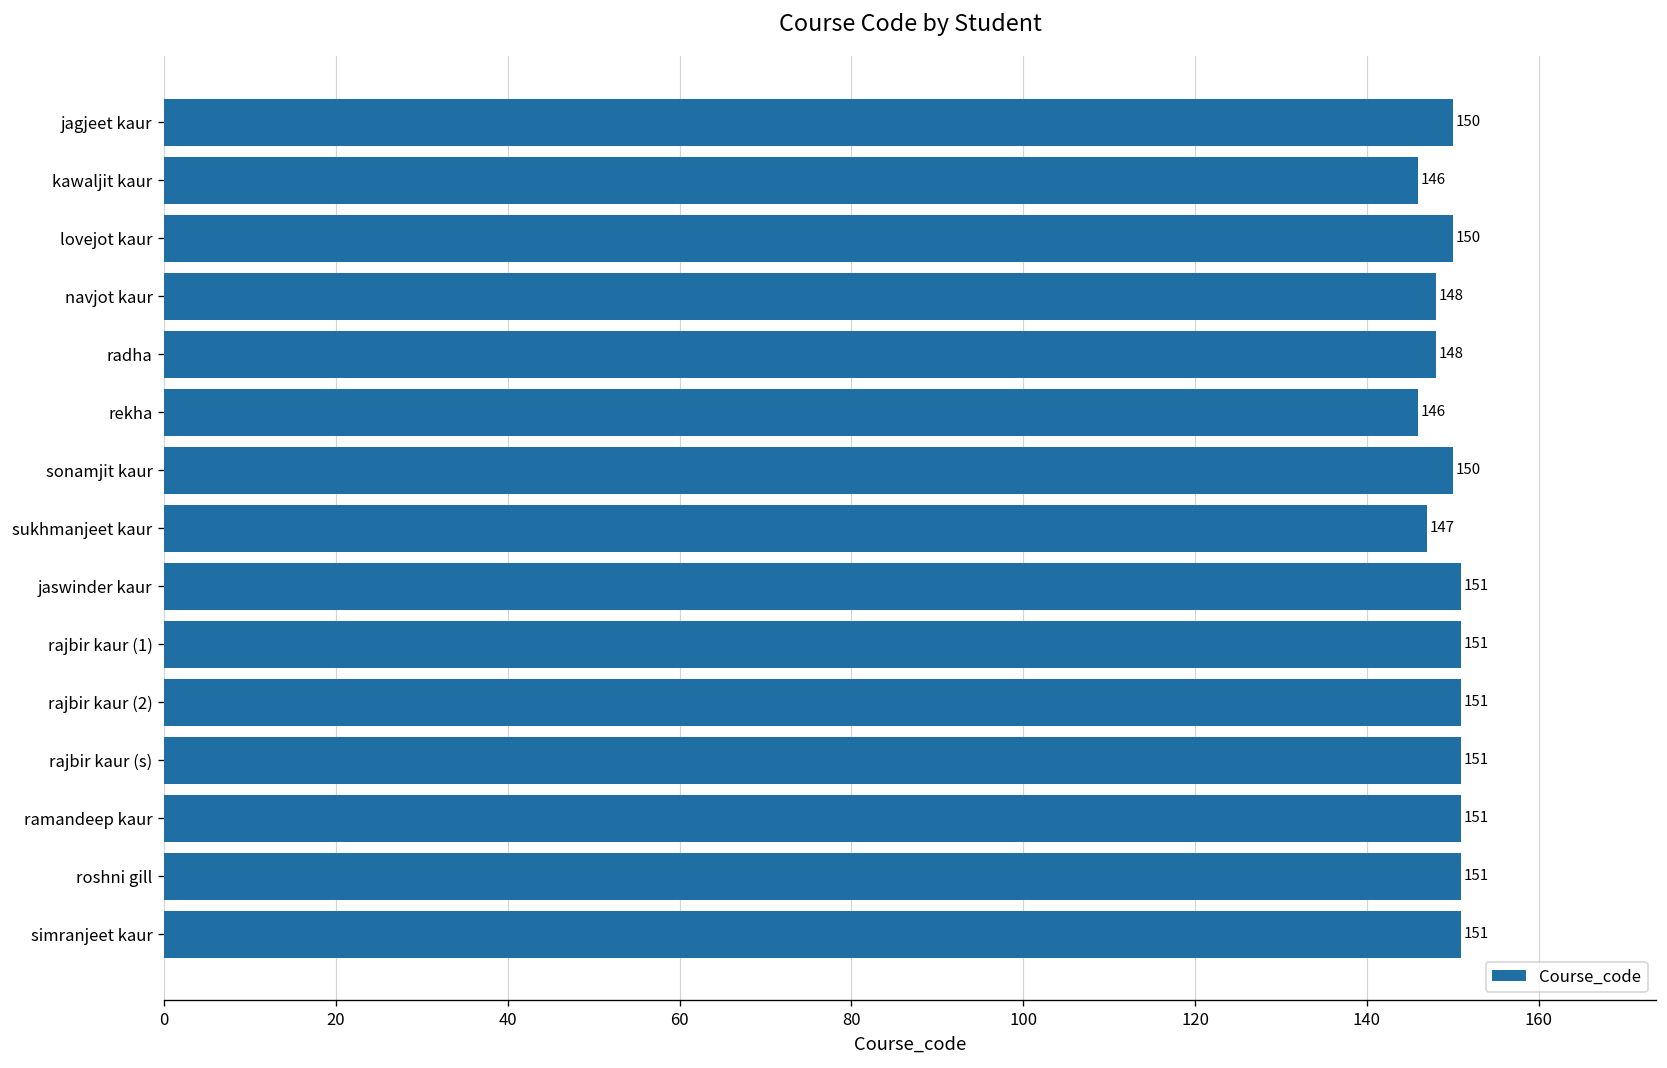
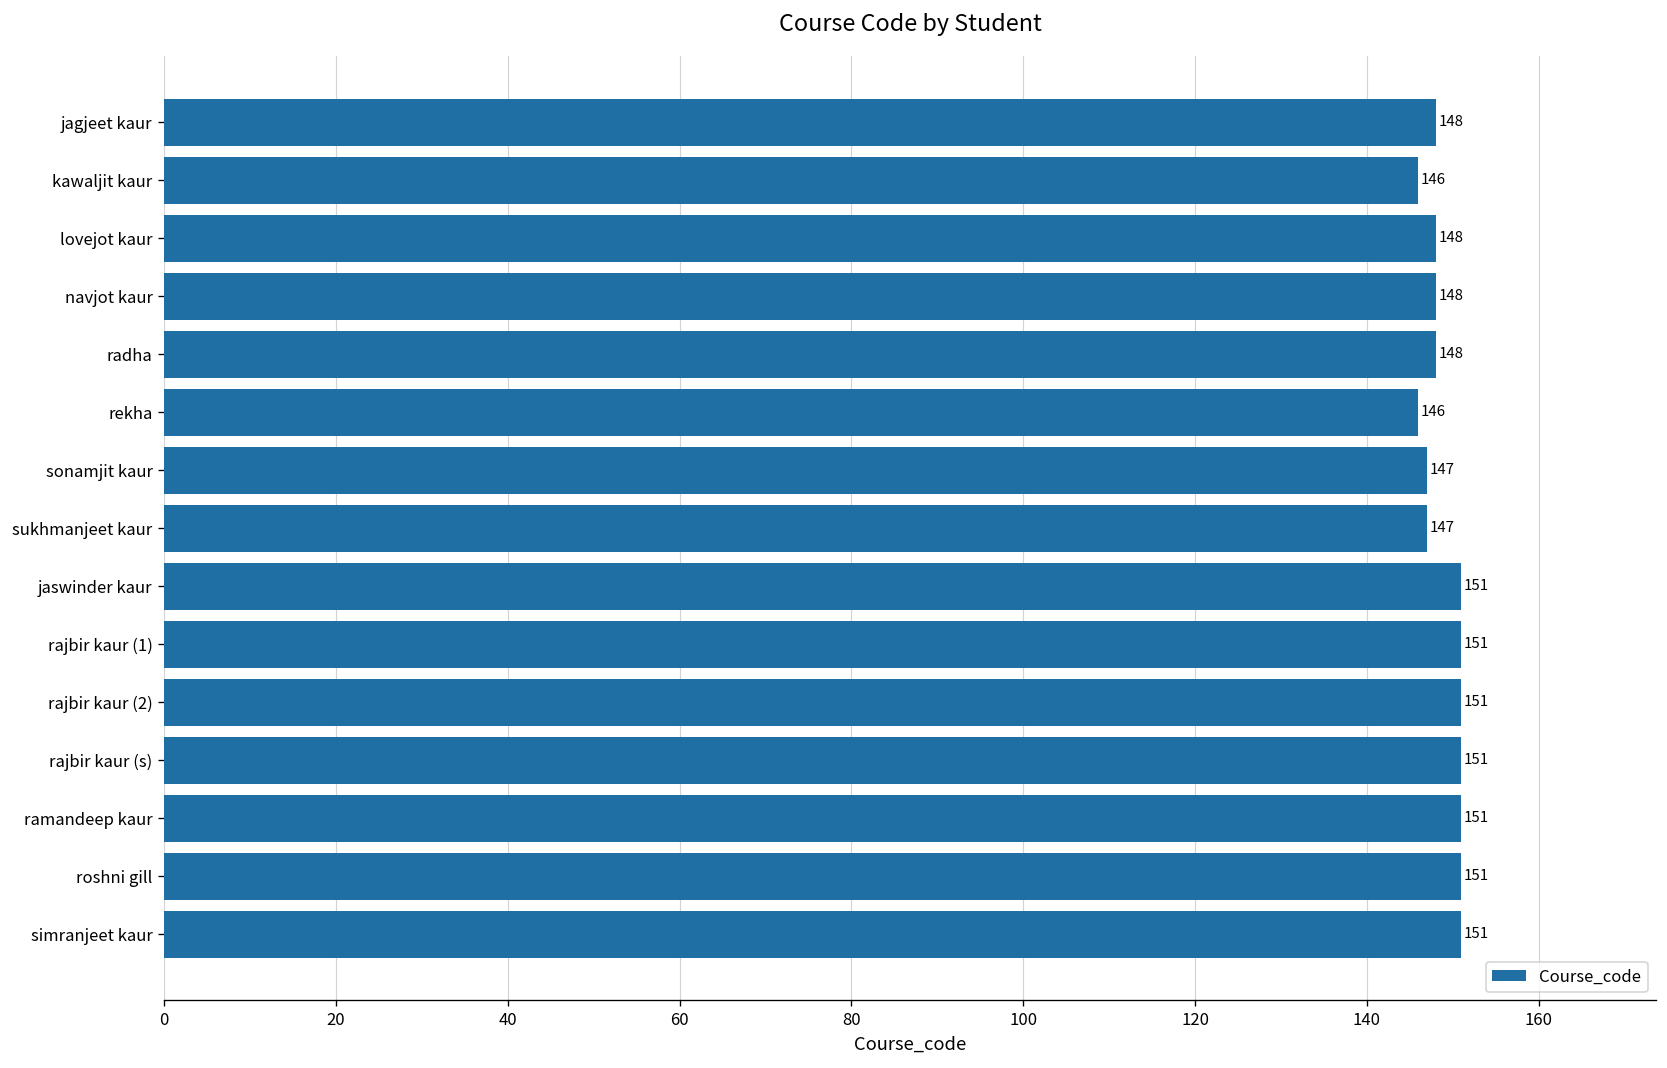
  {
-   "jagjeet kaur": 150,
+   "jagjeet kaur": 148,
    "kawaljit kaur": 146,
-   "lovejot kaur": 150,
+   "lovejot kaur": 148,
    "navjot kaur": 148,
    "radha": 148,
    "rekha": 146,
-   "sonamjit kaur": 150,
+   "sonamjit kaur": 147,
    "sukhmanjeet kaur": 147,
    "jaswinder kaur": 151,
    "rajbir kaur (1)": 151,
    "rajbir kaur (2)": 151,
    "rajbir kaur (s)": 151,
    "ramandeep kaur": 151,
    "roshni gill": 151,
    "simranjeet kaur": 151
  }
